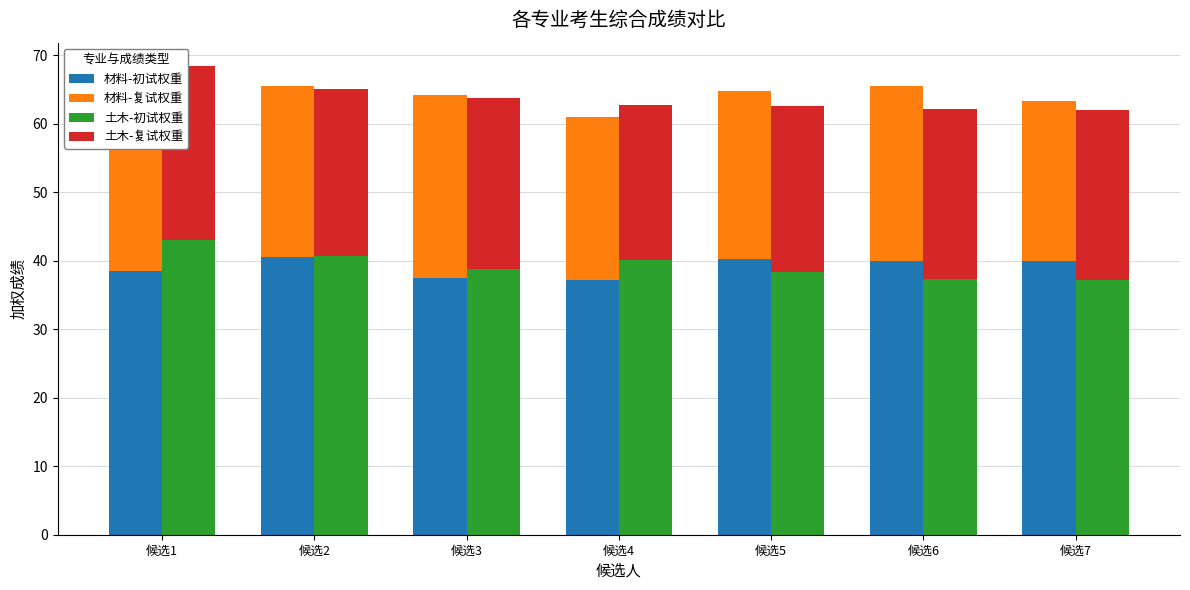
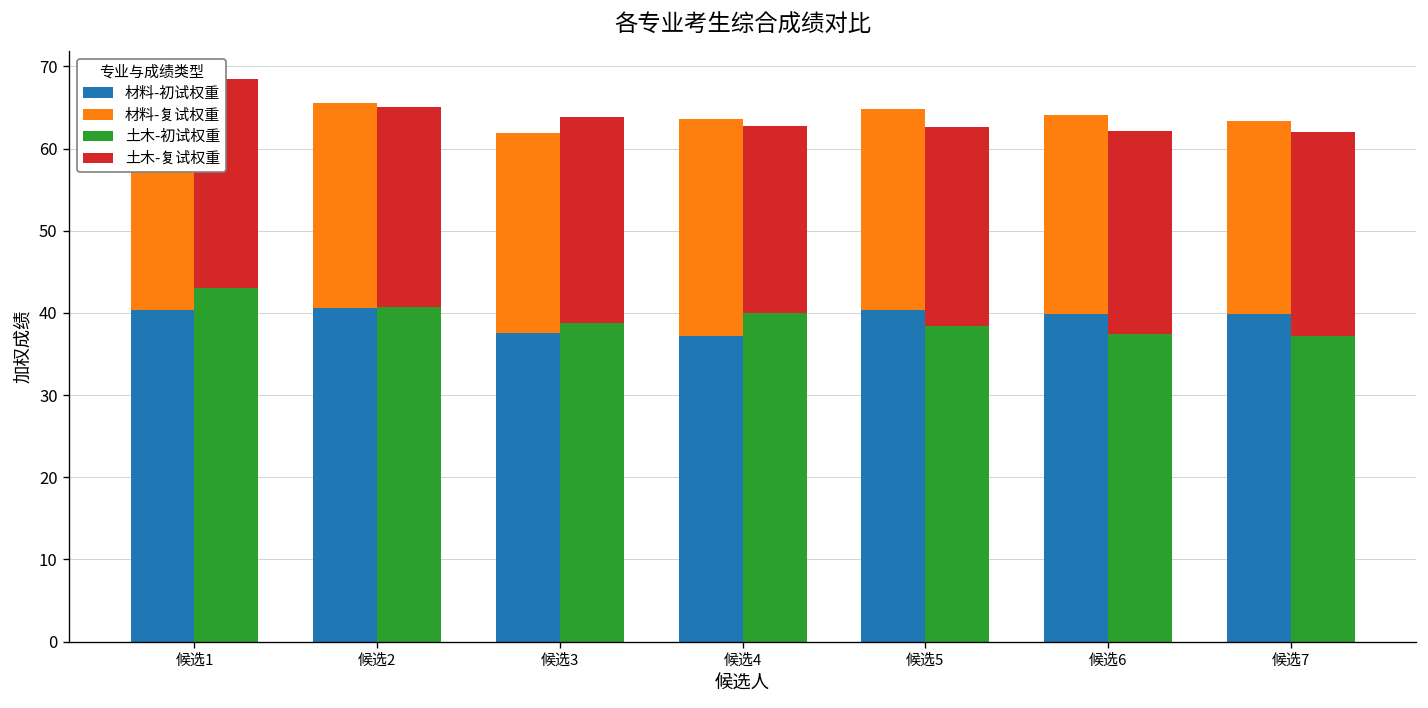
  {
    "材料-初试权重": {
-     "候选1": 39,
+     "候选1": 40,
      "候选2": 41,
      "候选3": 38,
      "候选4": 37,
      "候选5": 40,
      "候选6": 40,
      "候选7": 40
    },
    "材料-复试权重": {
      "候选2": 25,
-     "候选3": 27,
-     "候选4": 24,
+     "候选3": 24,
+     "候选4": 26,
      "候选5": 24,
-     "候选6": 26,
+     "候选6": 24,
      "候选7": 23
    },
    "土木-初试权重": {
      "候选1": 43,
      "候选2": 41,
      "候选3": 39,
      "候选4": 40,
      "候选5": 38,
      "候选6": 37,
      "候选7": 37
    }
  }
